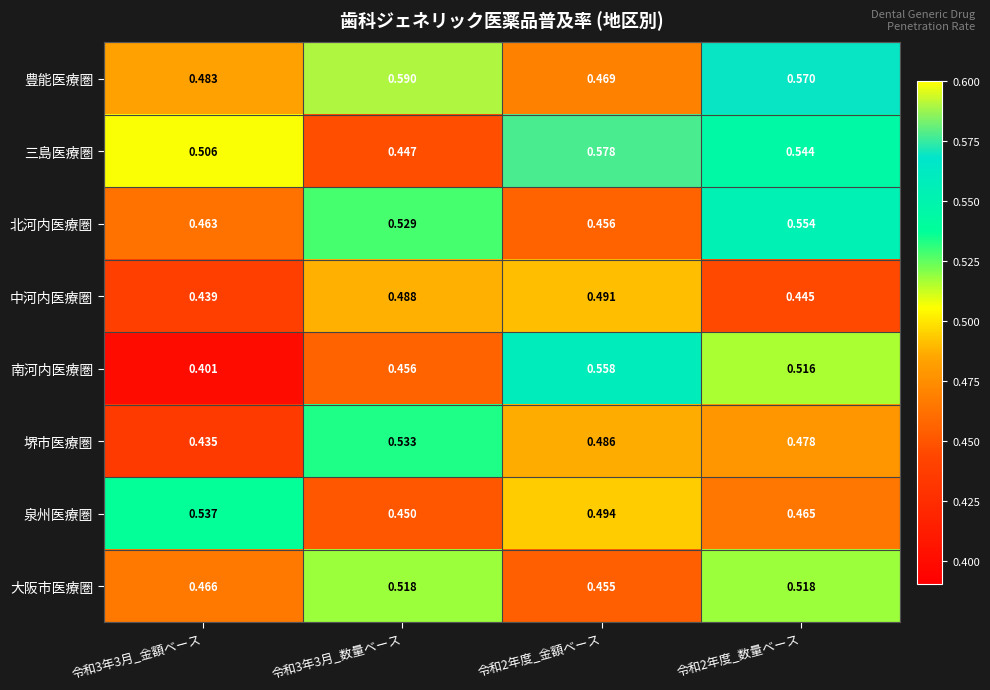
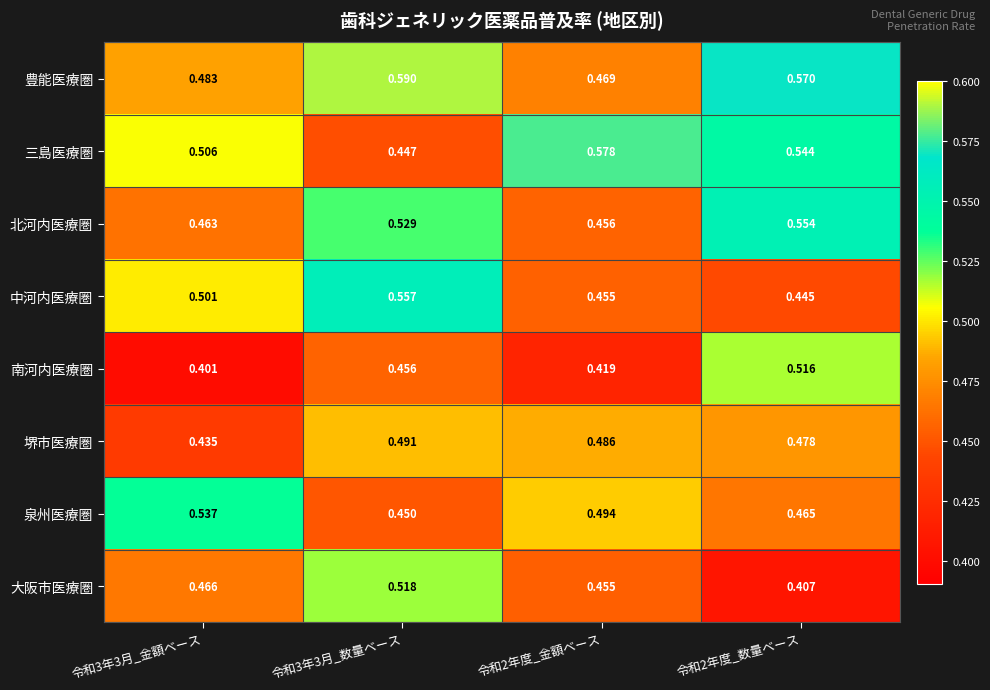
  {
    "豊能医療圏": {
      "令和3年3月_金額ベース": 0.483,
      "令和3年3月_数量ベース": 0.590,
      "令和2年度_金額ベース": 0.469,
      "令和2年度_数量ベース": 0.570
    },
    "三島医療圏": {
      "令和3年3月_金額ベース": 0.506,
      "令和3年3月_数量ベース": 0.447,
      "令和2年度_金額ベース": 0.578,
      "令和2年度_数量ベース": 0.544
    },
    "北河内医療圏": {
      "令和3年3月_金額ベース": 0.463,
      "令和3年3月_数量ベース": 0.529,
      "令和2年度_金額ベース": 0.456,
      "令和2年度_数量ベース": 0.554
    },
    "中河内医療圏": {
-     "令和3年3月_金額ベース": 0.439,
-     "令和3年3月_数量ベース": 0.488,
-     "令和2年度_金額ベース": 0.491,
+     "令和3年3月_金額ベース": 0.501,
+     "令和3年3月_数量ベース": 0.557,
+     "令和2年度_金額ベース": 0.455,
      "令和2年度_数量ベース": 0.445
    },
    "南河内医療圏": {
      "令和3年3月_金額ベース": 0.401,
      "令和3年3月_数量ベース": 0.456,
-     "令和2年度_金額ベース": 0.558,
+     "令和2年度_金額ベース": 0.419,
      "令和2年度_数量ベース": 0.516
    },
    "堺市医療圏": {
      "令和3年3月_金額ベース": 0.435,
-     "令和3年3月_数量ベース": 0.533,
+     "令和3年3月_数量ベース": 0.491,
      "令和2年度_金額ベース": 0.486,
      "令和2年度_数量ベース": 0.478
    },
    "泉州医療圏": {
      "令和3年3月_金額ベース": 0.537,
      "令和3年3月_数量ベース": 0.450,
      "令和2年度_金額ベース": 0.494,
      "令和2年度_数量ベース": 0.465
    },
    "大阪市医療圏": {
      "令和3年3月_金額ベース": 0.466,
      "令和3年3月_数量ベース": 0.518,
      "令和2年度_金額ベース": 0.455,
-     "令和2年度_数量ベース": 0.518
+     "令和2年度_数量ベース": 0.407
    }
  }
